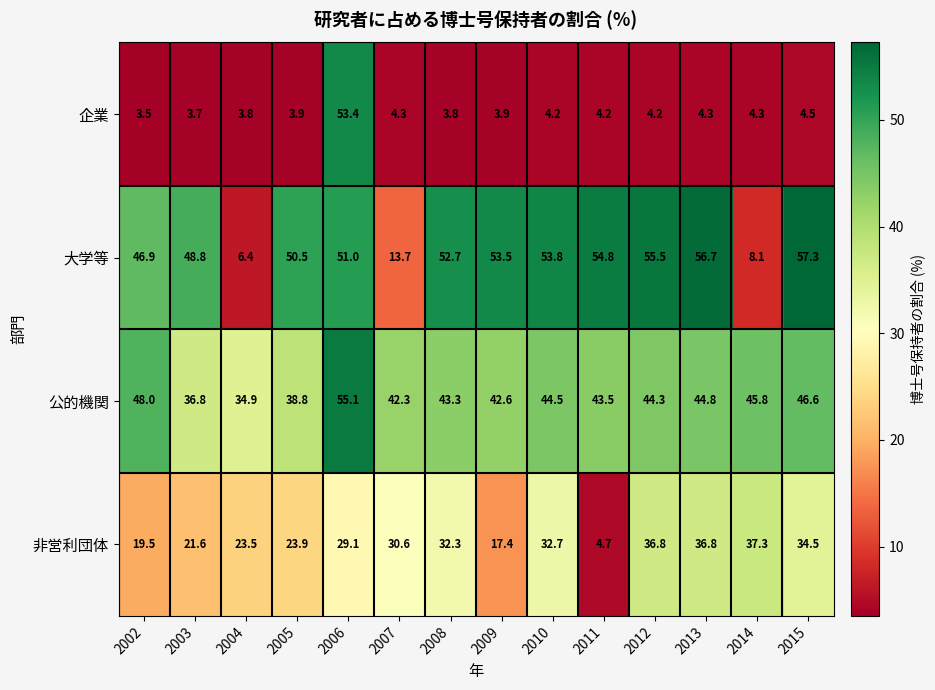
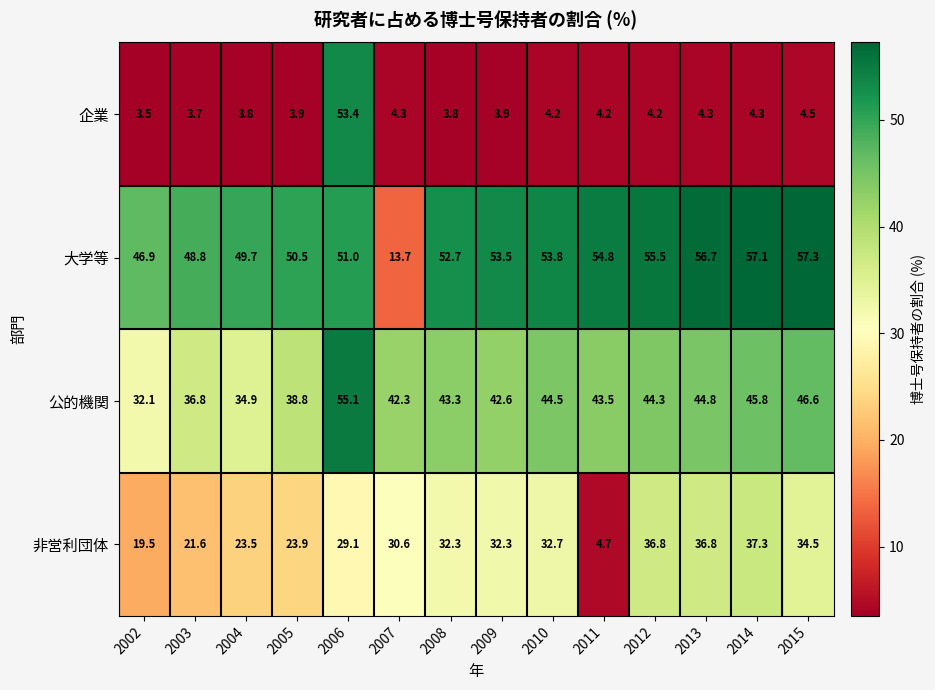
  {
    "企業": {
      "2002": 3.5,
      "2003": 3.7,
      "2004": 3.8,
      "2005": 3.9,
      "2006": 53.4,
      "2007": 4.3,
      "2008": 3.8,
      "2009": 3.9,
      "2010": 4.2,
      "2011": 4.2,
      "2012": 4.2,
      "2013": 4.3,
      "2014": 4.3,
      "2015": 4.5
    },
    "大学等": {
      "2002": 46.9,
      "2003": 48.8,
-     "2004": 6.4,
+     "2004": 49.7,
      "2005": 50.5,
      "2006": 51.0,
      "2007": 13.7,
      "2008": 52.7,
      "2009": 53.5,
      "2010": 53.8,
      "2011": 54.8,
      "2012": 55.5,
      "2013": 56.7,
-     "2014": 8.1,
+     "2014": 57.1,
      "2015": 57.3
    },
    "公的機関": {
-     "2002": 48.0,
+     "2002": 32.1,
      "2003": 36.8,
      "2004": 34.9,
      "2005": 38.8,
      "2006": 55.1,
      "2007": 42.3,
      "2008": 43.3,
      "2009": 42.6,
      "2010": 44.5,
      "2011": 43.5,
      "2012": 44.3,
      "2013": 44.8,
      "2014": 45.8,
      "2015": 46.6
    },
    "非営利団体": {
      "2002": 19.5,
      "2003": 21.6,
      "2004": 23.5,
      "2005": 23.9,
      "2006": 29.1,
      "2007": 30.6,
      "2008": 32.3,
-     "2009": 17.4,
+     "2009": 32.3,
      "2010": 32.7,
      "2011": 4.7,
      "2012": 36.8,
      "2013": 36.8,
      "2014": 37.3,
      "2015": 34.5
    }
  }
